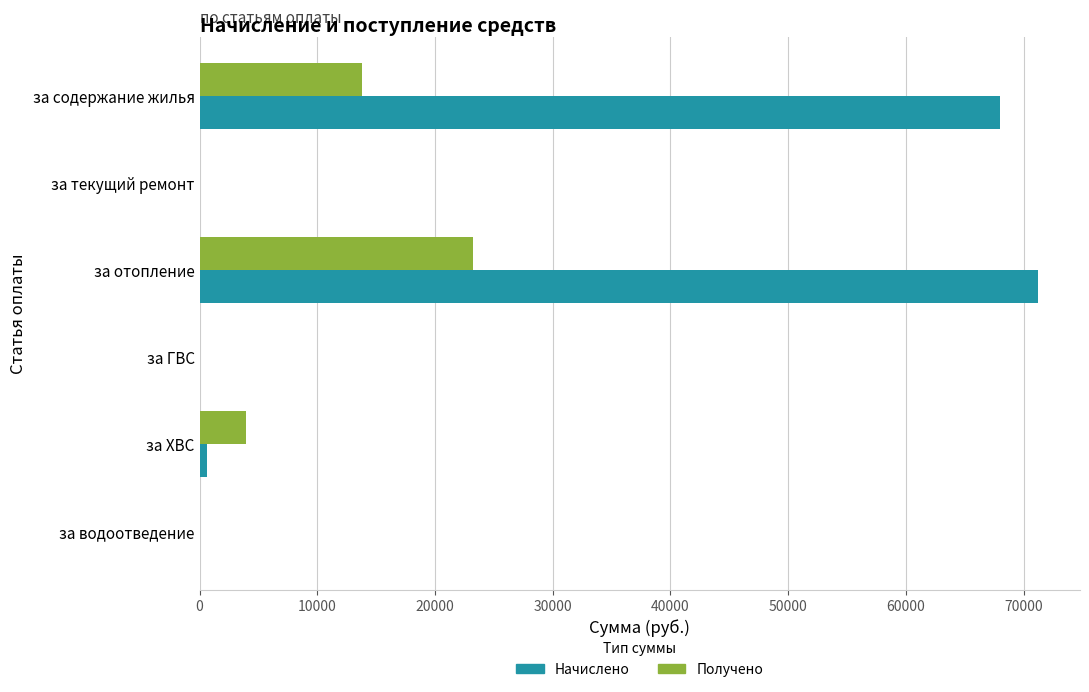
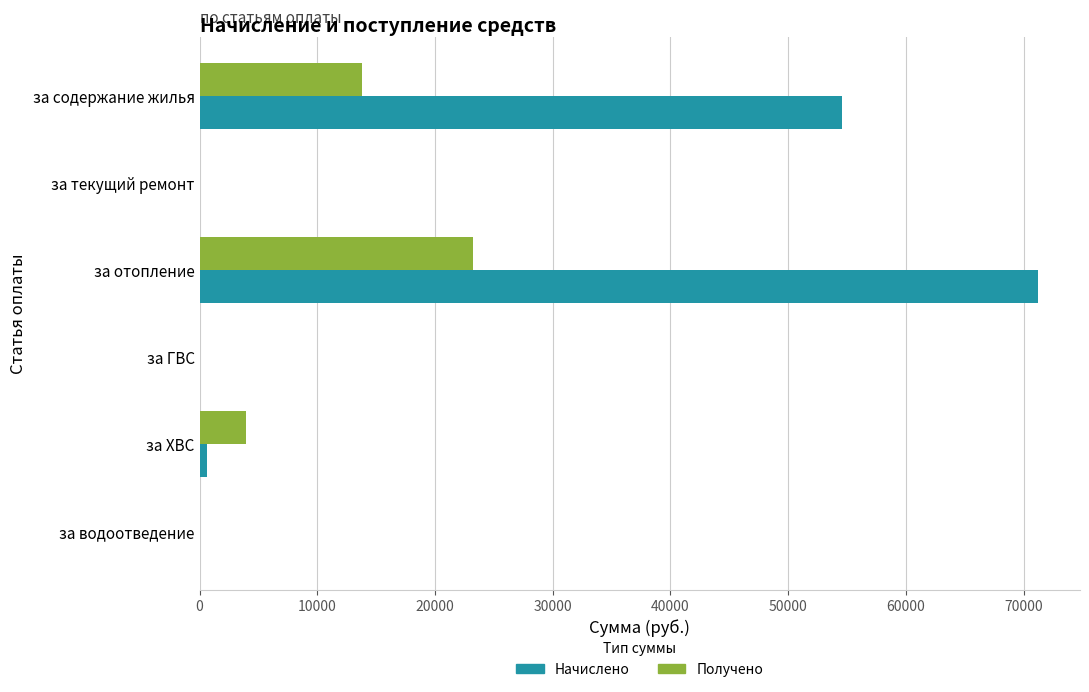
  {
    "Начислено": {
-     "за содержание жилья": 68000,
+     "за содержание жилья": 54600,
      "за текущий ремонт": 0,
      "за отопление": 71200,
      "за ГВС": 0,
      "за ХВС": 600,
      "за водоотведение": 0
    },
    "Получено": {
      "за содержание жилья": 13800,
      "за текущий ремонт": 0,
      "за отопление": 23200,
      "за ГВС": 0,
      "за ХВС": 3900,
      "за водоотведение": 0
    }
  }
